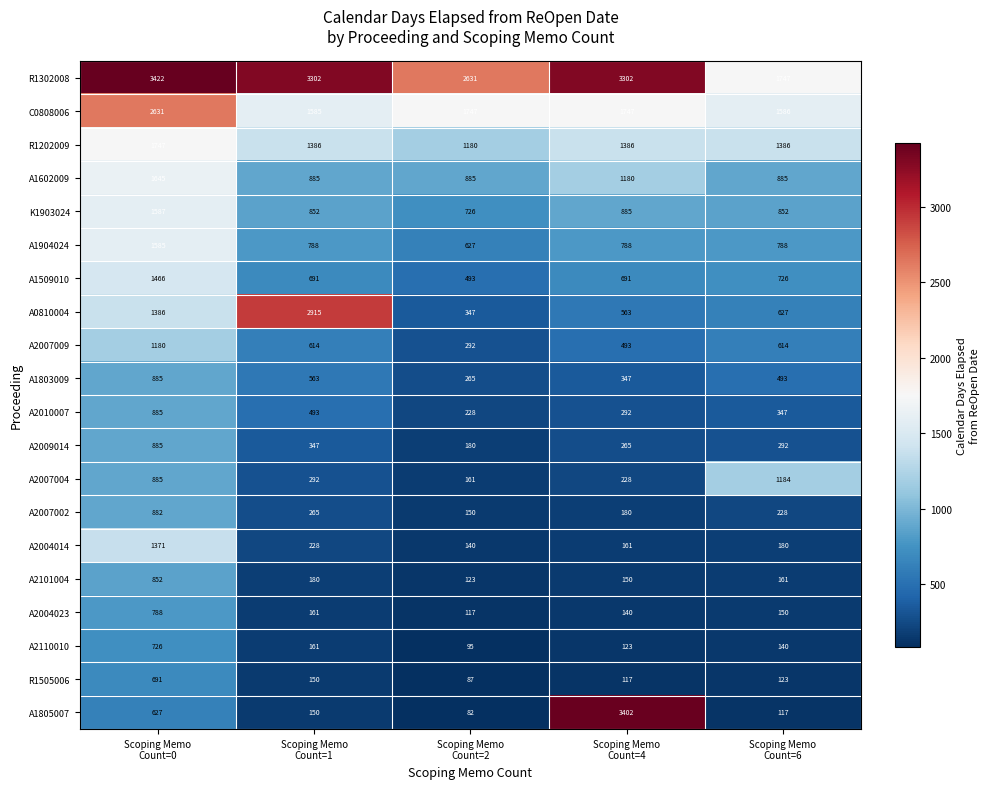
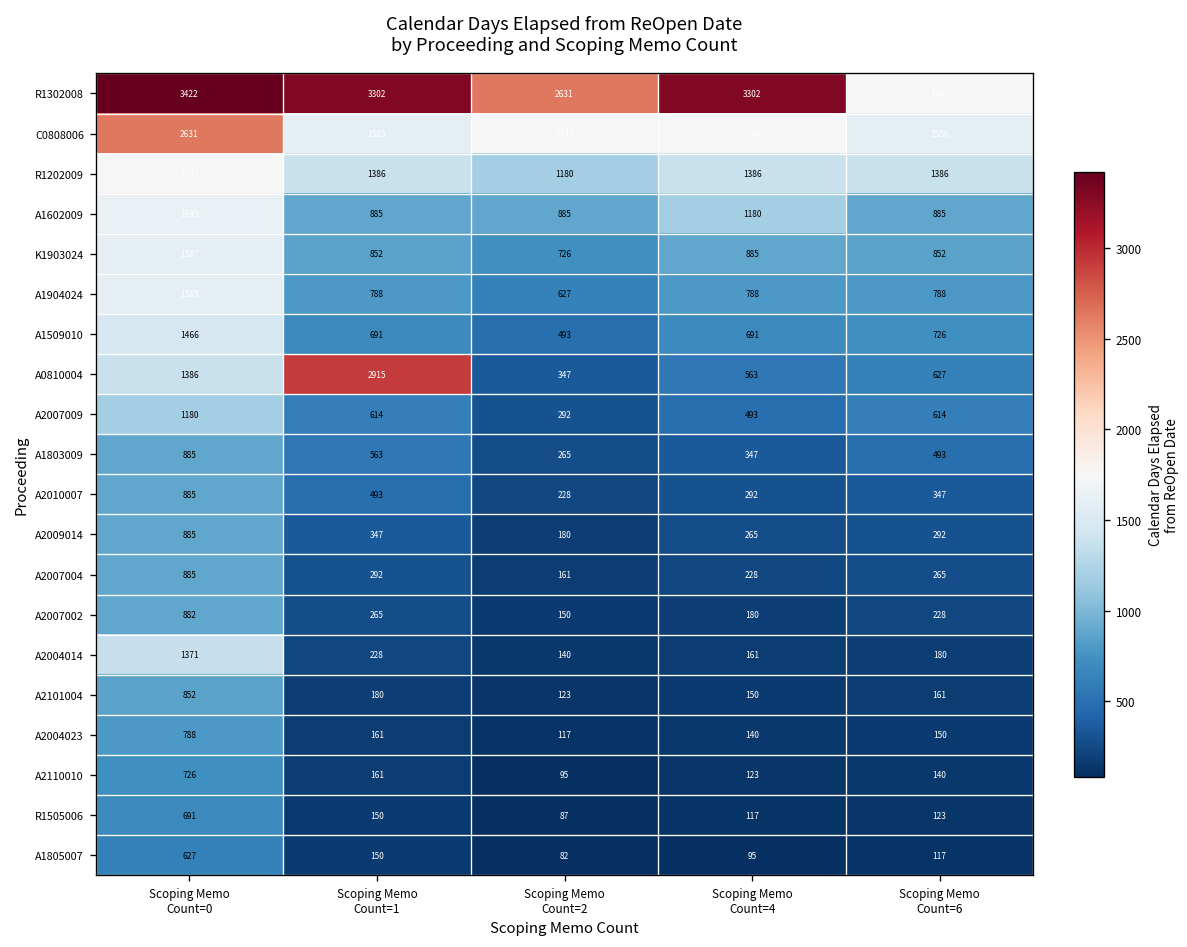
  {
    "R1302008": {
      "Scoping Memo Count=0": 3422,
      "Scoping Memo Count=1": 3302,
      "Scoping Memo Count=2": 2631,
      "Scoping Memo Count=4": 3302
    },
    "C0808006": {
      "Scoping Memo Count=0": 2631
    },
    "R1202009": {
      "Scoping Memo Count=1": 1386,
      "Scoping Memo Count=2": 1180,
      "Scoping Memo Count=4": 1386,
      "Scoping Memo Count=6": 1386
    },
    "A1602009": {
      "Scoping Memo Count=1": 885,
      "Scoping Memo Count=2": 885,
      "Scoping Memo Count=4": 1180,
      "Scoping Memo Count=6": 885
    },
    "K1903024": {
      "Scoping Memo Count=1": 852,
      "Scoping Memo Count=2": 726,
      "Scoping Memo Count=4": 885,
      "Scoping Memo Count=6": 852
    },
    "A1904024": {
      "Scoping Memo Count=1": 788,
      "Scoping Memo Count=2": 627,
      "Scoping Memo Count=4": 788,
      "Scoping Memo Count=6": 788
    },
    "A1509010": {
      "Scoping Memo Count=0": 1466,
      "Scoping Memo Count=1": 691,
      "Scoping Memo Count=2": 493,
      "Scoping Memo Count=4": 691,
      "Scoping Memo Count=6": 726
    },
    "A0810004": {
      "Scoping Memo Count=0": 1386,
      "Scoping Memo Count=1": 2915,
      "Scoping Memo Count=2": 347,
      "Scoping Memo Count=4": 563,
      "Scoping Memo Count=6": 627
    },
    "A2007009": {
      "Scoping Memo Count=0": 1180,
      "Scoping Memo Count=1": 614,
      "Scoping Memo Count=2": 292,
      "Scoping Memo Count=4": 493,
      "Scoping Memo Count=6": 614
    },
    "A1803009": {
      "Scoping Memo Count=0": 885,
      "Scoping Memo Count=1": 563,
      "Scoping Memo Count=2": 265,
      "Scoping Memo Count=4": 347,
      "Scoping Memo Count=6": 493
    },
    "A2010007": {
      "Scoping Memo Count=0": 885,
      "Scoping Memo Count=1": 493,
      "Scoping Memo Count=2": 228,
      "Scoping Memo Count=4": 292,
      "Scoping Memo Count=6": 347
    },
    "A2009014": {
      "Scoping Memo Count=0": 885,
      "Scoping Memo Count=1": 347,
      "Scoping Memo Count=2": 180,
      "Scoping Memo Count=4": 265,
      "Scoping Memo Count=6": 292
    },
    "A2007004": {
      "Scoping Memo Count=0": 885,
      "Scoping Memo Count=1": 292,
      "Scoping Memo Count=2": 161,
      "Scoping Memo Count=4": 228,
-     "Scoping Memo Count=6": 1184
+     "Scoping Memo Count=6": 265
    },
    "A2007002": {
      "Scoping Memo Count=0": 882,
      "Scoping Memo Count=1": 265,
      "Scoping Memo Count=2": 150,
      "Scoping Memo Count=4": 180,
      "Scoping Memo Count=6": 228
    },
    "A2004014": {
      "Scoping Memo Count=0": 1371,
      "Scoping Memo Count=1": 228,
      "Scoping Memo Count=2": 140,
      "Scoping Memo Count=4": 161,
      "Scoping Memo Count=6": 180
    },
    "A2101004": {
      "Scoping Memo Count=0": 852,
      "Scoping Memo Count=1": 180,
      "Scoping Memo Count=2": 123,
      "Scoping Memo Count=4": 150,
      "Scoping Memo Count=6": 161
    },
    "A2004023": {
      "Scoping Memo Count=0": 788,
      "Scoping Memo Count=1": 161,
      "Scoping Memo Count=2": 117,
      "Scoping Memo Count=4": 140,
      "Scoping Memo Count=6": 150
    },
    "A2110010": {
      "Scoping Memo Count=0": 726,
      "Scoping Memo Count=1": 161,
      "Scoping Memo Count=2": 95,
      "Scoping Memo Count=4": 123,
      "Scoping Memo Count=6": 140
    },
    "R1505006": {
      "Scoping Memo Count=0": 691,
      "Scoping Memo Count=1": 150,
      "Scoping Memo Count=2": 87,
      "Scoping Memo Count=4": 117,
      "Scoping Memo Count=6": 123
    },
    "A1805007": {
      "Scoping Memo Count=0": 627,
      "Scoping Memo Count=1": 150,
      "Scoping Memo Count=2": 82,
-     "Scoping Memo Count=4": 3402,
+     "Scoping Memo Count=4": 95,
      "Scoping Memo Count=6": 117
    }
  }
